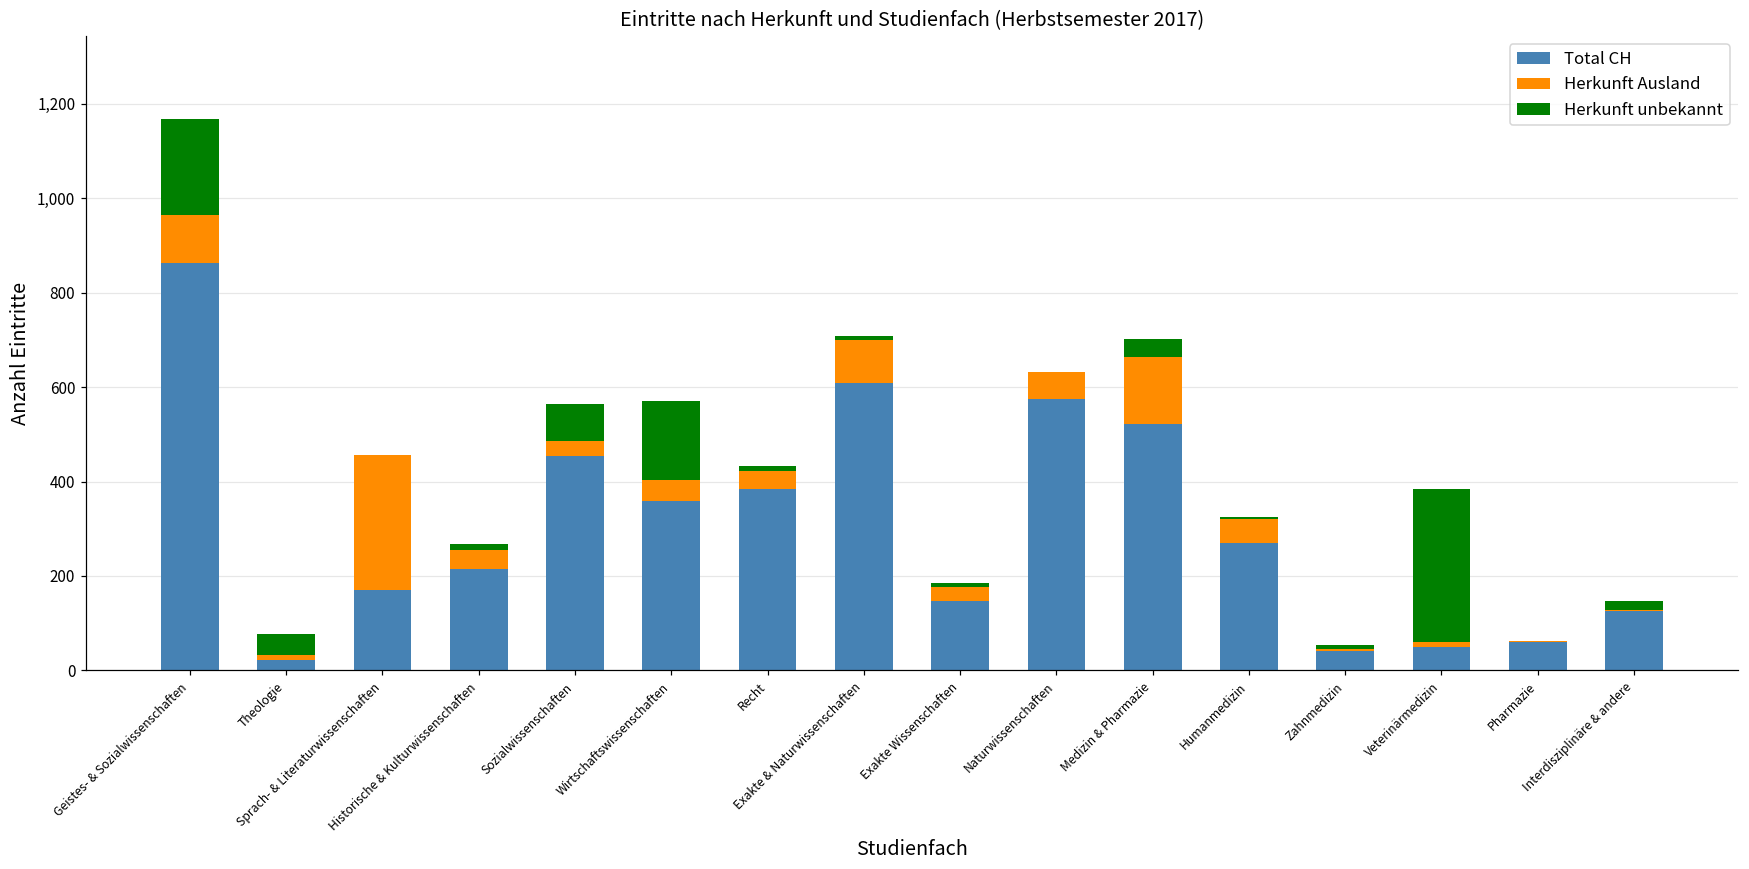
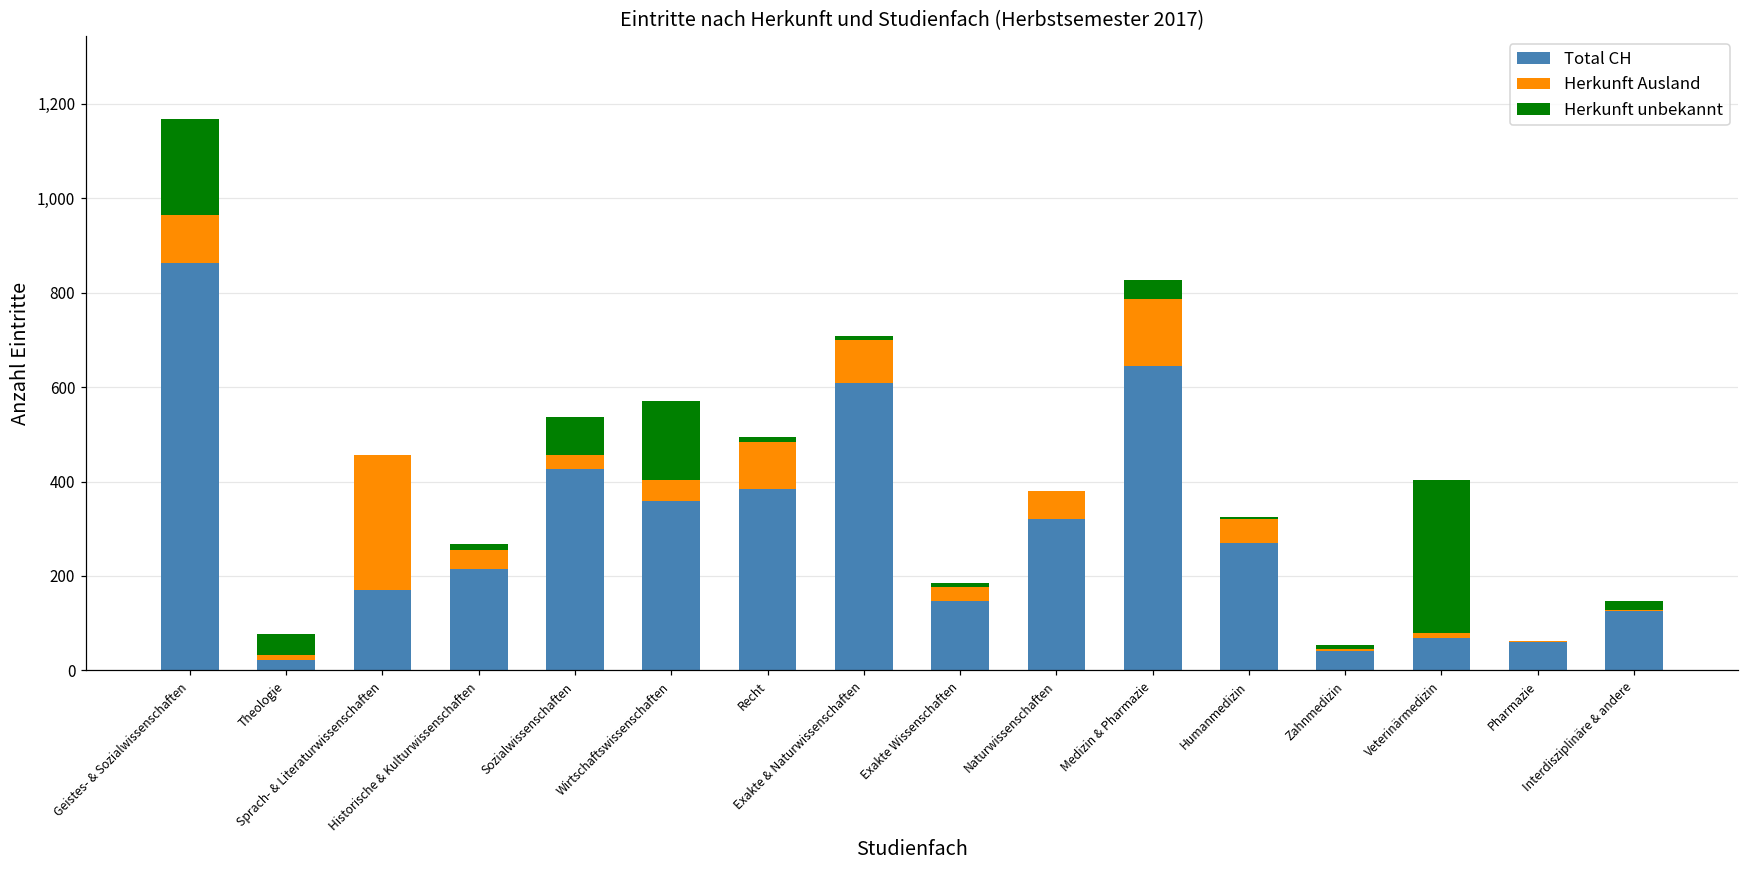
  {
    "Total CH": {
      "Geistes- & Sozialwissenschaften": 860,
      "Theologie": 20,
      "Sprach- & Literaturwissenschaften": 170,
      "Historische & Kulturwissenschaften": 210,
-     "Sozialwissenschaften": 460,
+     "Sozialwissenschaften": 430,
      "Wirtschaftswissenschaften": 360,
      "Recht": 380,
      "Exakte & Naturwissenschaften": 610,
      "Exakte Wissenschaften": 150,
-     "Naturwissenschaften": 570,
-     "Medizin & Pharmazie": 520,
+     "Naturwissenschaften": 320,
+     "Medizin & Pharmazie": 650,
      "Humanmedizin": 270,
      "Zahnmedizin": 40,
-     "Veterinärmedizin": 50,
+     "Veterinärmedizin": 70,
      "Pharmazie": 60,
      "Interdisziplinäre & andere": 130
    },
    "Herkunft Ausland": {
      "Geistes- & Sozialwissenschaften": 100,
      "Theologie": 10,
      "Sprach- & Literaturwissenschaften": 290,
      "Historische & Kulturwissenschaften": 40,
      "Sozialwissenschaften": 30,
      "Wirtschaftswissenschaften": 40,
-     "Recht": 40,
+     "Recht": 100,
      "Exakte & Naturwissenschaften": 90,
      "Exakte Wissenschaften": 30,
      "Naturwissenschaften": 60,
      "Medizin & Pharmazie": 140,
      "Humanmedizin": 50,
      "Veterinärmedizin": 10
    },
    "Herkunft unbekannt": {
      "Geistes- & Sozialwissenschaften": 200,
      "Theologie": 50,
      "Sprach- & Literaturwissenschaften": 0,
      "Historische & Kulturwissenschaften": 10,
      "Sozialwissenschaften": 80,
      "Wirtschaftswissenschaften": 170,
      "Recht": 10,
      "Exakte & Naturwissenschaften": 10,
      "Exakte Wissenschaften": 10,
      "Naturwissenschaften": 0,
      "Medizin & Pharmazie": 40,
      "Zahnmedizin": 10,
      "Veterinärmedizin": 320,
      "Pharmazie": 0,
      "Interdisziplinäre & andere": 20
    }
  }
